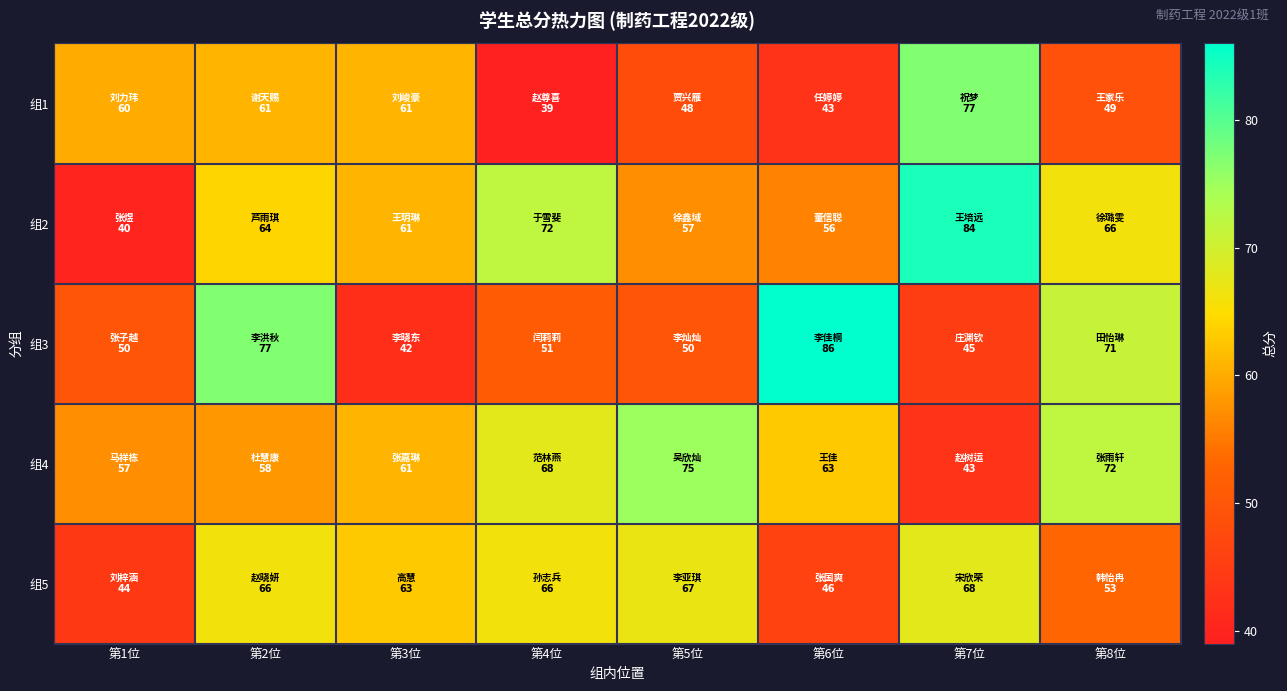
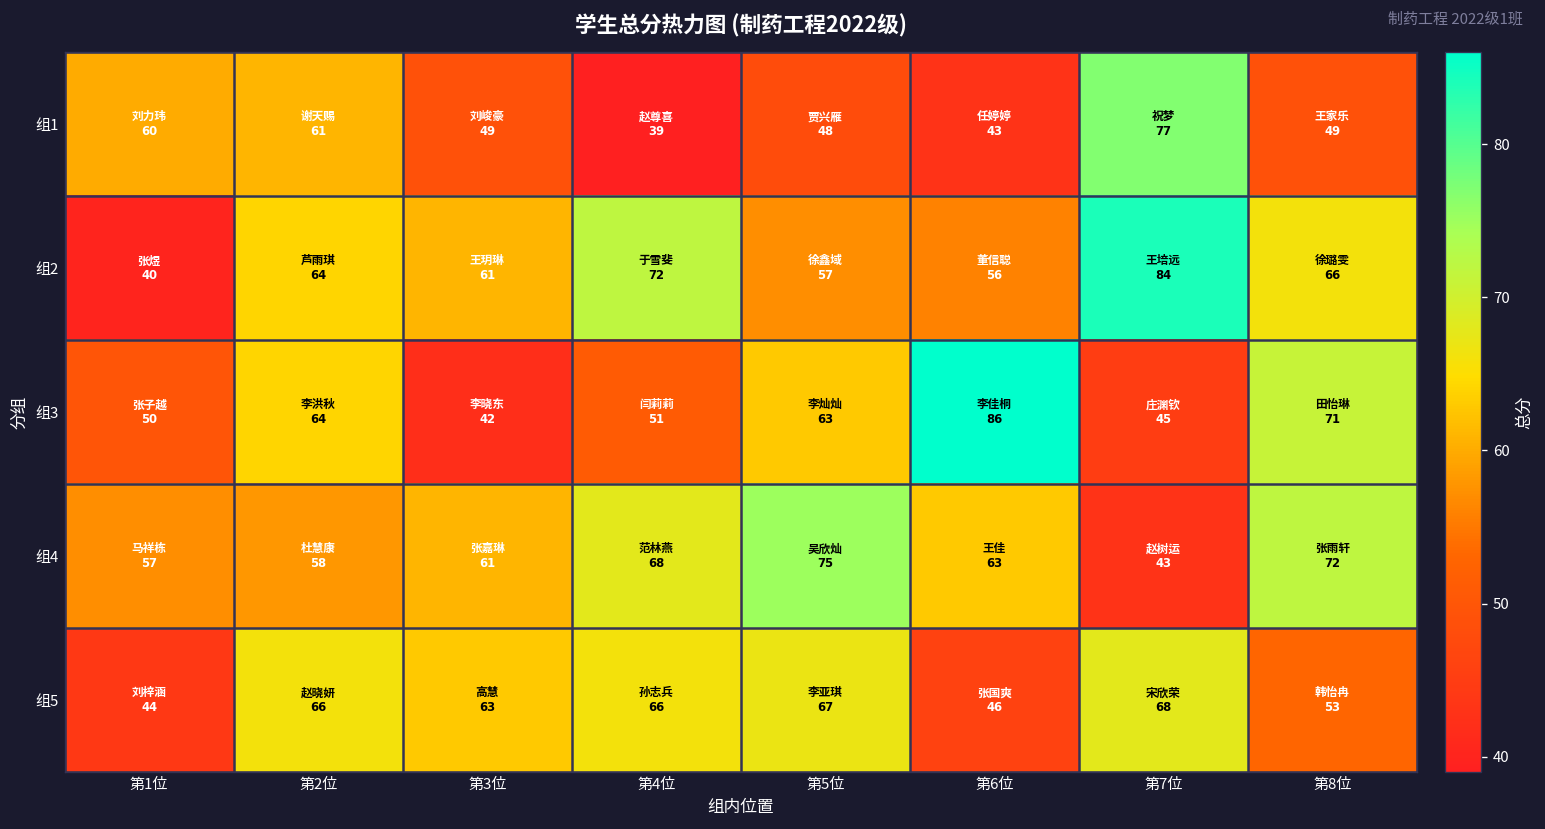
  {
    "组1": {
      "第1位": 60,
      "第2位": 61,
-     "第3位": 61,
+     "第3位": 49,
      "第4位": 39,
      "第5位": 48,
      "第6位": 43,
      "第7位": 77,
      "第8位": 49
    },
    "组2": {
      "第1位": 40,
      "第2位": 64,
      "第3位": 61,
      "第4位": 72,
      "第5位": 57,
      "第6位": 56,
      "第7位": 84,
      "第8位": 66
    },
    "组3": {
      "第1位": 50,
-     "第2位": 77,
+     "第2位": 64,
      "第3位": 42,
      "第4位": 51,
-     "第5位": 50,
+     "第5位": 63,
      "第6位": 86,
      "第7位": 45,
      "第8位": 71
    },
    "组4": {
      "第1位": 57,
      "第2位": 58,
      "第3位": 61,
      "第4位": 68,
      "第5位": 75,
      "第6位": 63,
      "第7位": 43,
      "第8位": 72
    },
    "组5": {
      "第1位": 44,
      "第2位": 66,
      "第3位": 63,
      "第4位": 66,
      "第5位": 67,
      "第6位": 46,
      "第7位": 68,
      "第8位": 53
    }
  }
